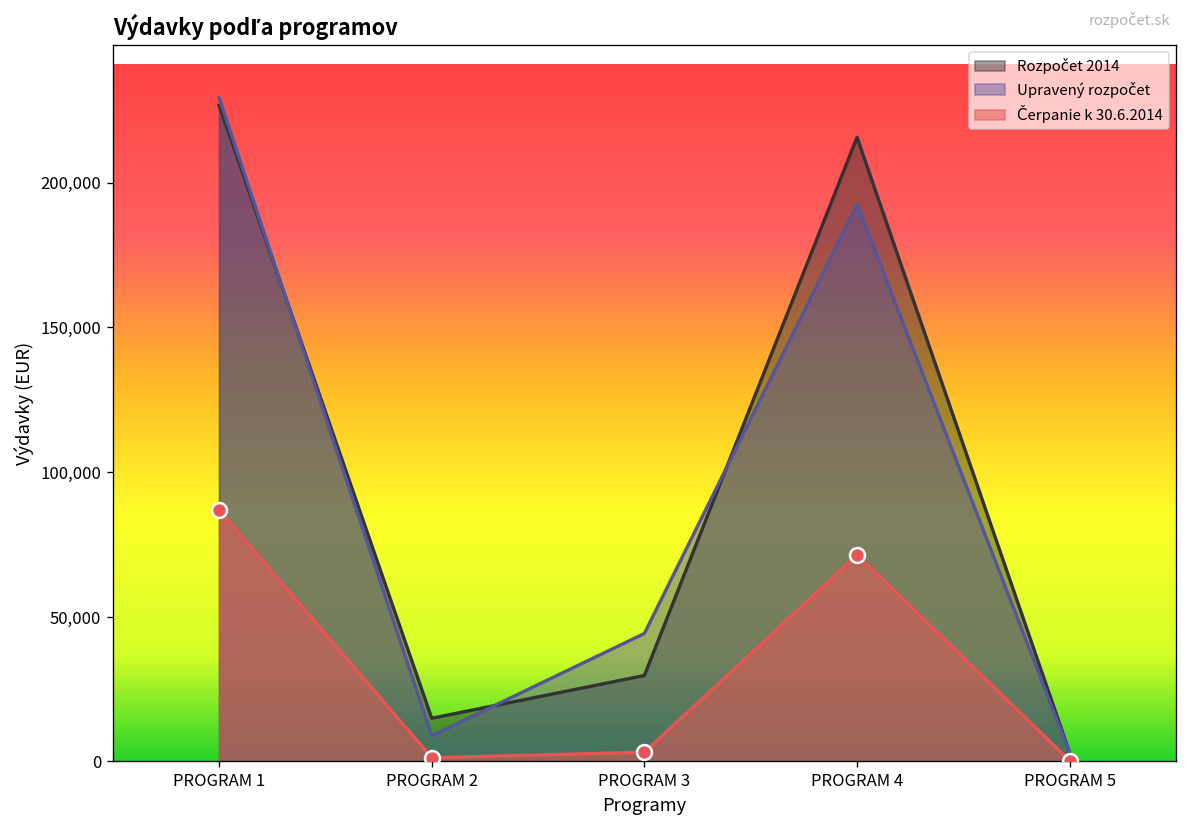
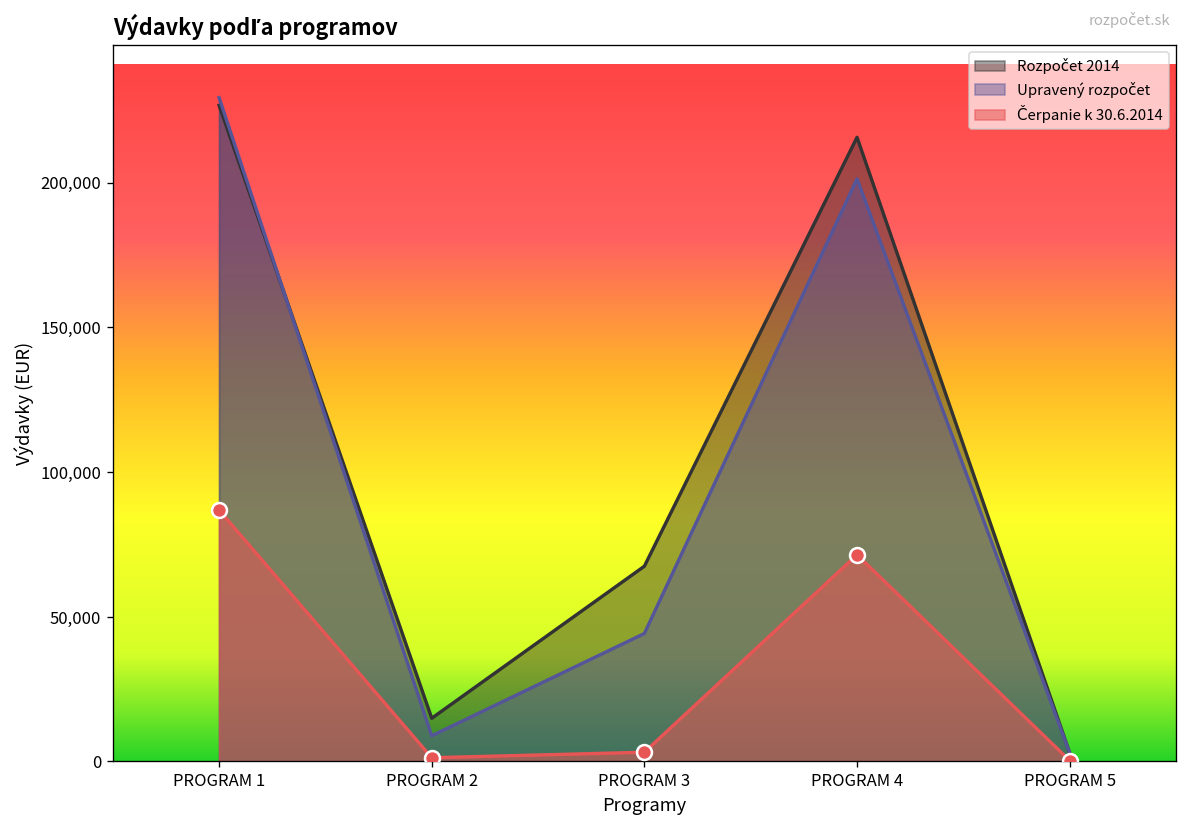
  {
    "Rozpočet 2014": {
      "PROGRAM 1": "227,000",
      "PROGRAM 2": "15,000",
-     "PROGRAM 3": "30,000",
+     "PROGRAM 3": "67,000",
      "PROGRAM 4": "216,000"
    },
    "Upravený rozpočet": {
      "PROGRAM 1": "229,000",
      "PROGRAM 2": "9,000",
      "PROGRAM 3": "44,000",
-     "PROGRAM 4": "192,000"
+     "PROGRAM 4": "201,000"
    }
  }
